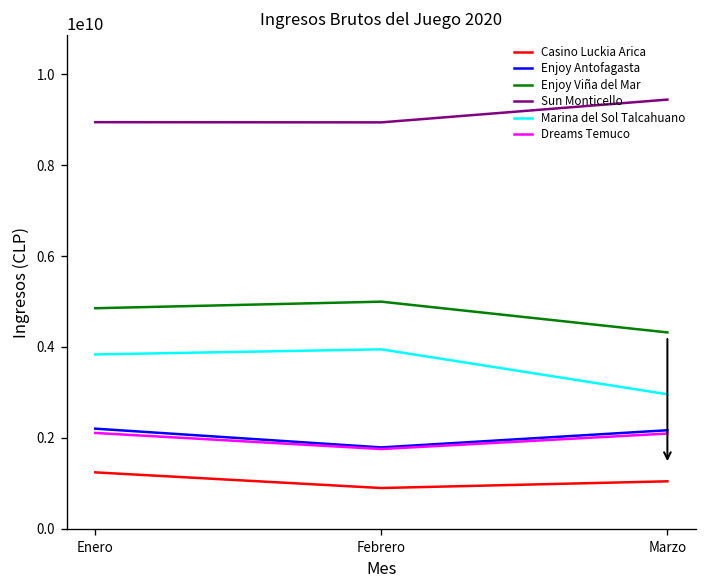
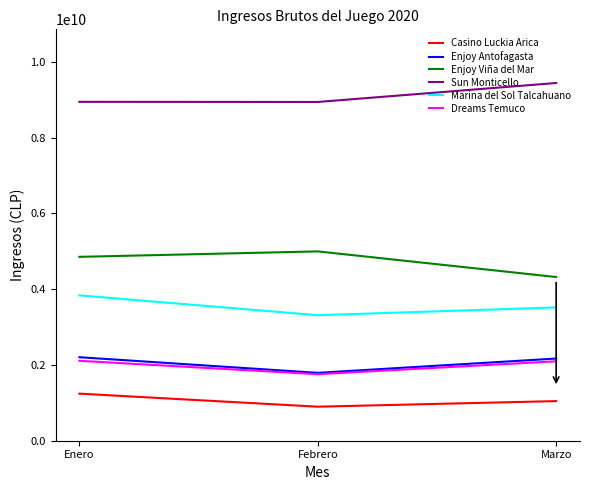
  {
    "Casino Luckia Arica": {
      "Enero": 1200000000,
      "Febrero": 900000000,
      "Marzo": 1000000000
    },
    "Enjoy Antofagasta": {
      "Enero": 2200000000,
      "Marzo": 2200000000
    },
    "Enjoy Viña del Mar": {
      "Enero": 4900000000,
      "Febrero": 5000000000,
      "Marzo": 4300000000
    },
    "Sun Monticello": {
      "Enero": 8900000000,
      "Febrero": 8900000000,
      "Marzo": 9400000000
    },
    "Marina del Sol Talcahuano": {
      "Enero": 3800000000,
-     "Febrero": 3900000000,
-     "Marzo": 3000000000
+     "Febrero": 3300000000,
+     "Marzo": 3500000000
    },
    "Dreams Temuco": {
      "Enero": 2100000000,
      "Marzo": 2100000000
    }
  }
